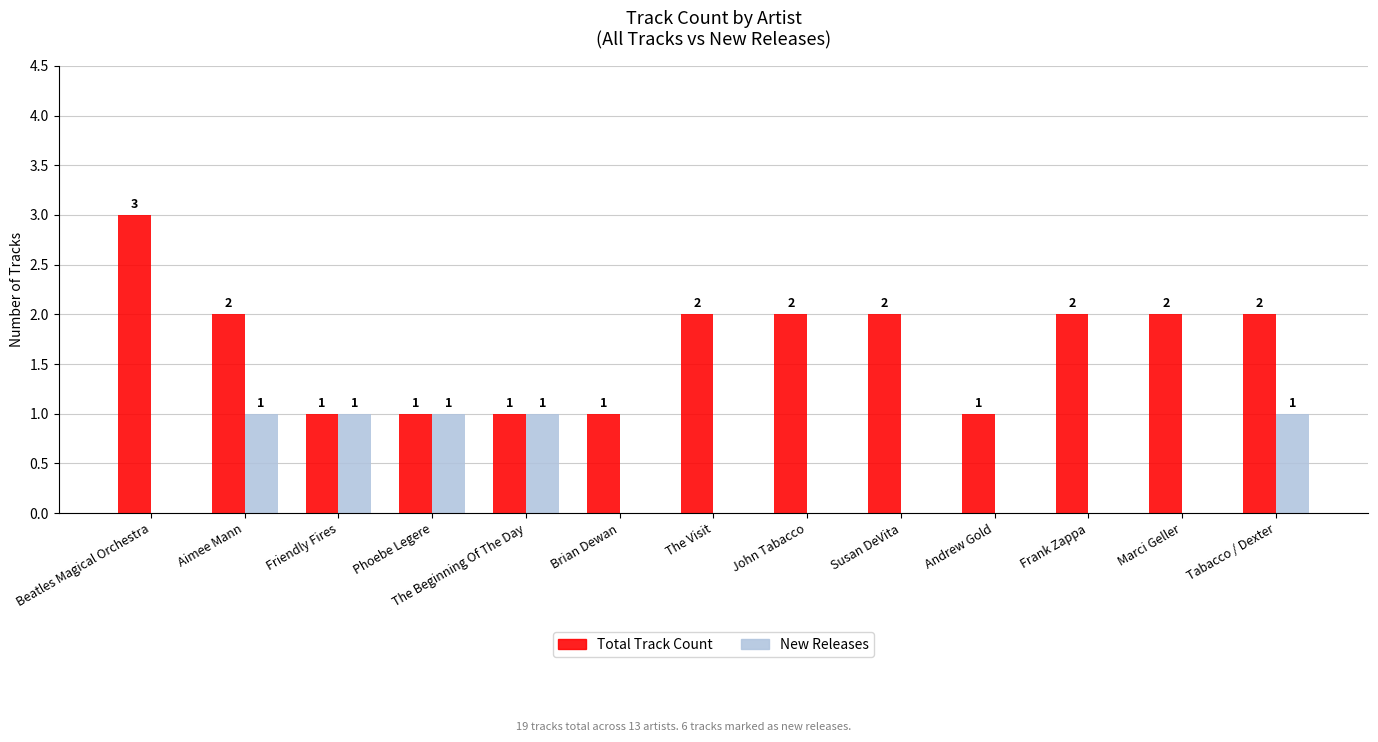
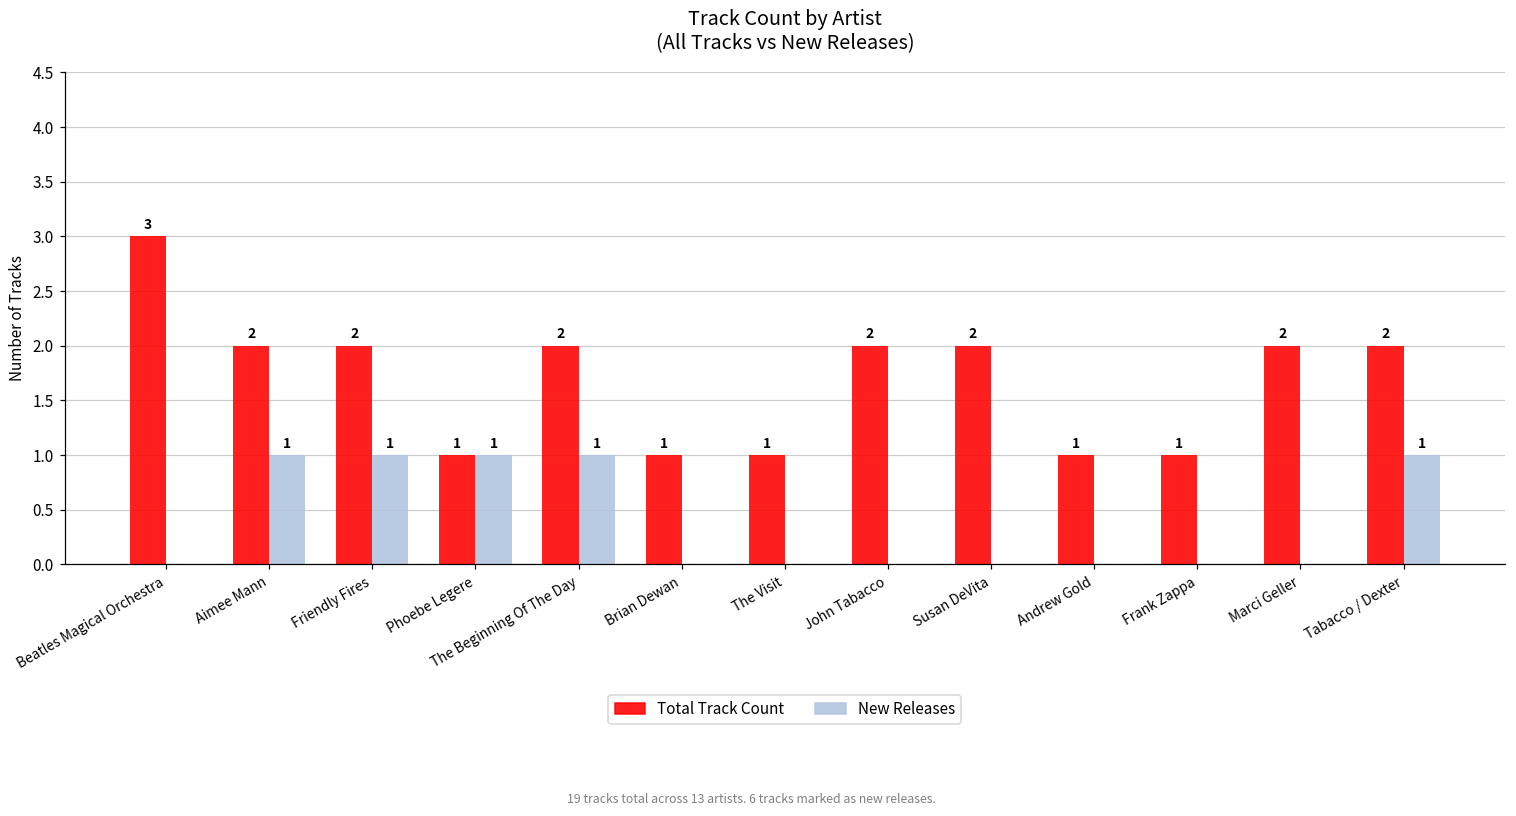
  {
    "Total Track Count": {
      "Beatles Magical Orchestra": 3,
      "Aimee Mann": 2,
-     "Friendly Fires": 1,
+     "Friendly Fires": 2,
      "Phoebe Legere": 1,
-     "The Beginning Of The Day": 1,
+     "The Beginning Of The Day": 2,
      "Brian Dewan": 1,
-     "The Visit": 2,
+     "The Visit": 1,
      "John Tabacco": 2,
      "Susan DeVita": 2,
      "Andrew Gold": 1,
-     "Frank Zappa": 2,
+     "Frank Zappa": 1,
      "Marci Geller": 2,
      "Tabacco / Dexter": 2
    },
    "New Releases": {
      "Aimee Mann": 1,
      "Friendly Fires": 1,
      "Phoebe Legere": 1,
      "The Beginning Of The Day": 1,
      "Tabacco / Dexter": 1
    }
  }
